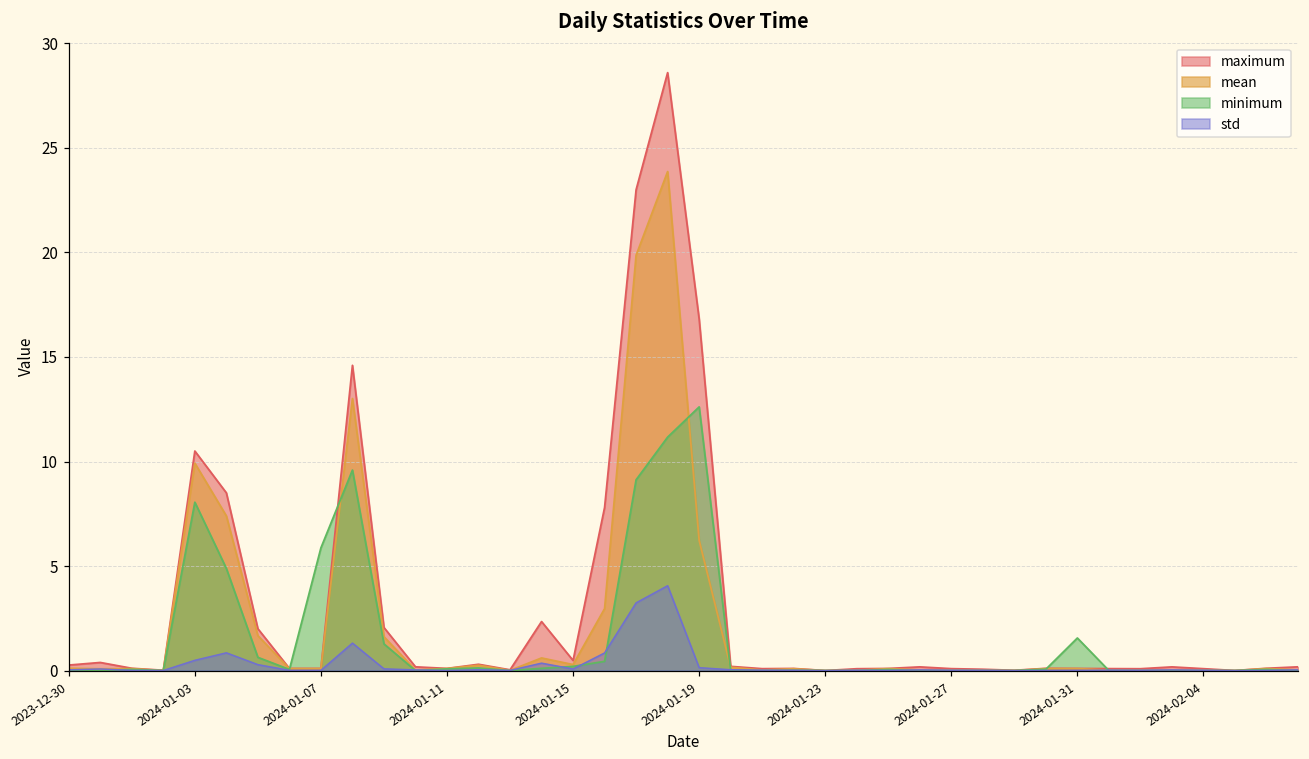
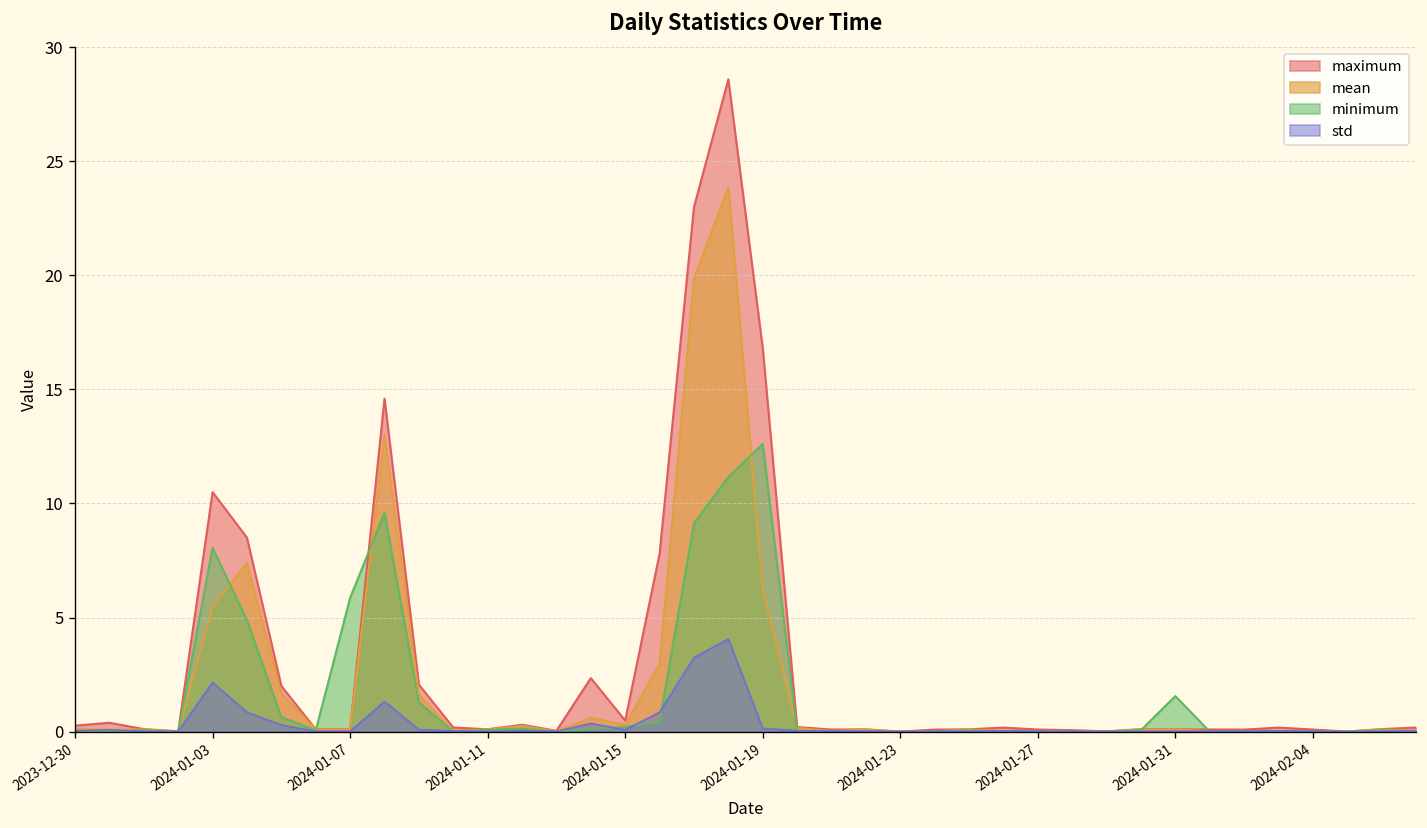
  {
    "maximum": {
      "2023-12-30": 0.3,
      "2024-01-03": 10.5,
      "2024-01-15": 0.5,
      "2024-01-19": 16.8
    },
    "mean": {
-     "2024-01-03": 9.9,
+     "2024-01-03": 5.5,
      "2024-01-19": 6.2
    },
    "minimum": {
      "2024-01-03": 8.1,
      "2024-01-07": 5.9,
      "2024-01-19": 12.6,
      "2024-01-31": 1.6
    },
    "std": {
-     "2024-01-03": 0.5,
+     "2024-01-03": 2.2,
      "2024-01-19": 0.1
    }
  }
